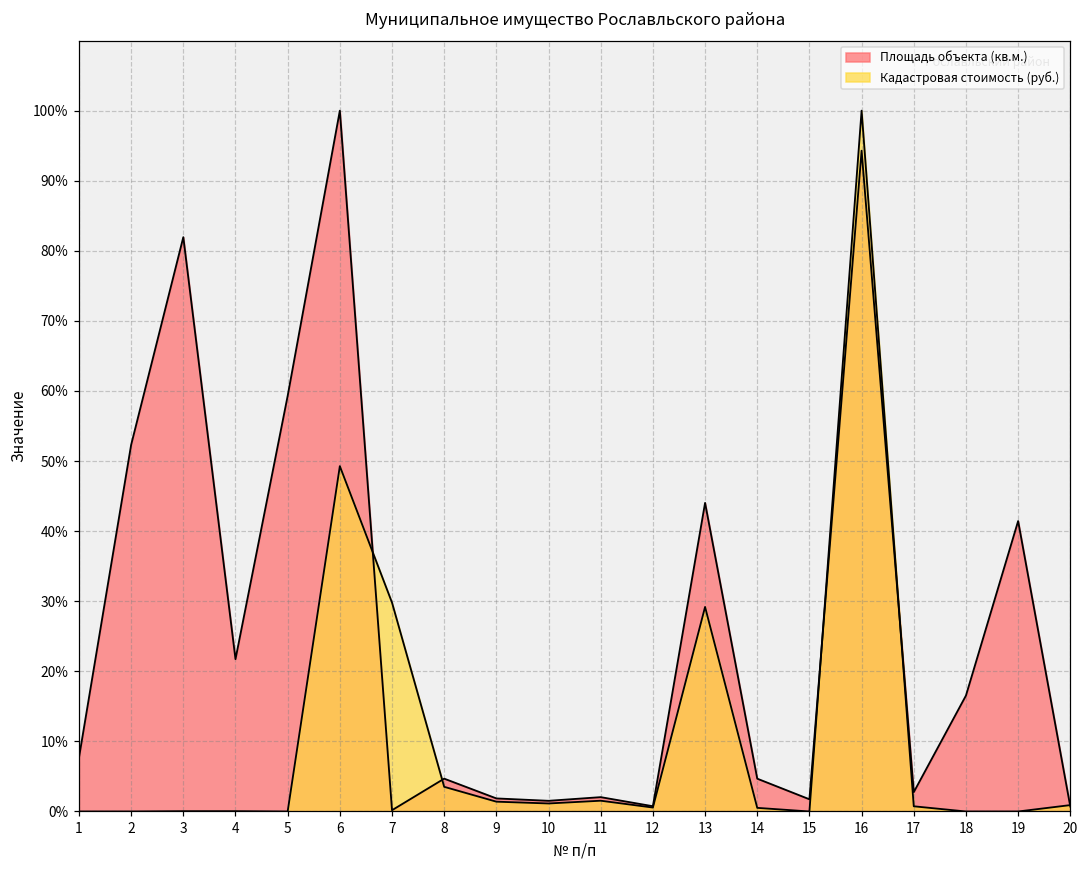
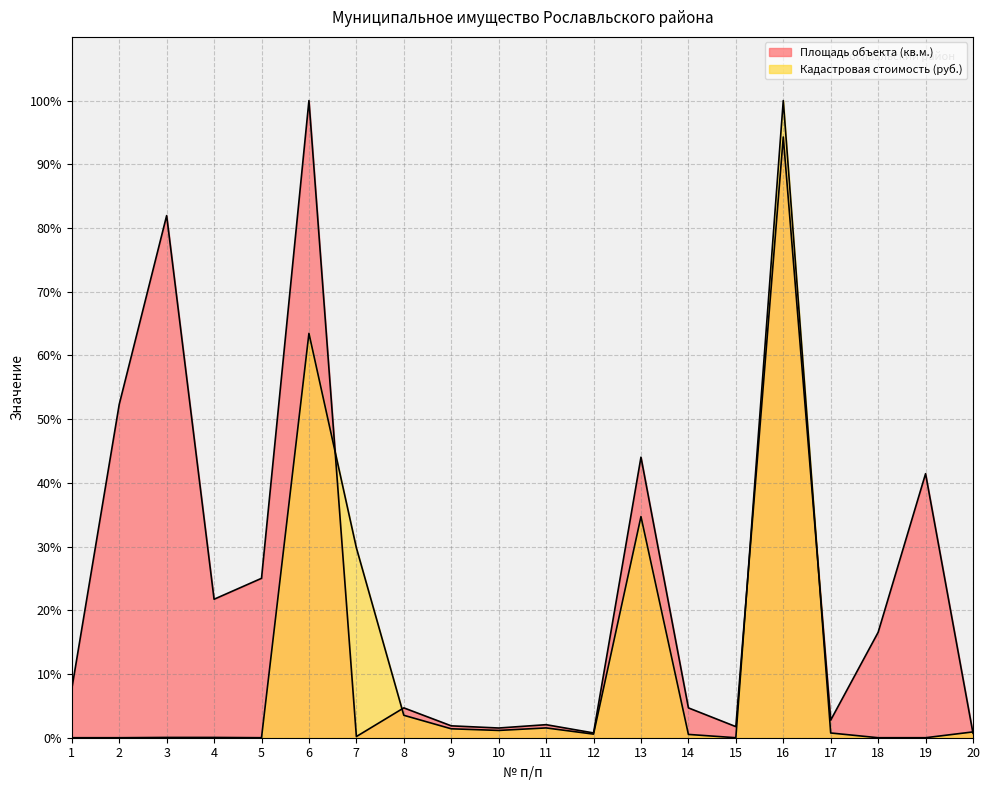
  {
    "Площадь объекта (кв.м.)": {
      "1": "8%",
      "2": "52%",
      "3": "82%",
      "4": "22%",
-     "5": "59%",
+     "5": "25%",
      "6": "100%",
      "7": "0%",
      "8": "5%",
      "9": "2%",
      "11": "2%",
      "13": "44%",
      "14": "5%",
      "15": "2%",
      "16": "94%",
      "17": "3%",
      "18": "17%",
      "19": "41%"
    },
    "Кадастровая стоимость (руб.)": {
      "1": "0%",
      "2": "0%",
      "3": "0%",
      "4": "0%",
      "5": "0%",
-     "6": "49%",
+     "6": "63%",
      "7": "30%",
      "8": "4%",
      "9": "1%",
      "11": "2%",
-     "13": "29%",
+     "13": "35%",
      "14": "1%",
      "15": "0%",
      "16": "100%",
      "17": "1%",
      "18": "0%",
      "19": "0%"
    }
  }
